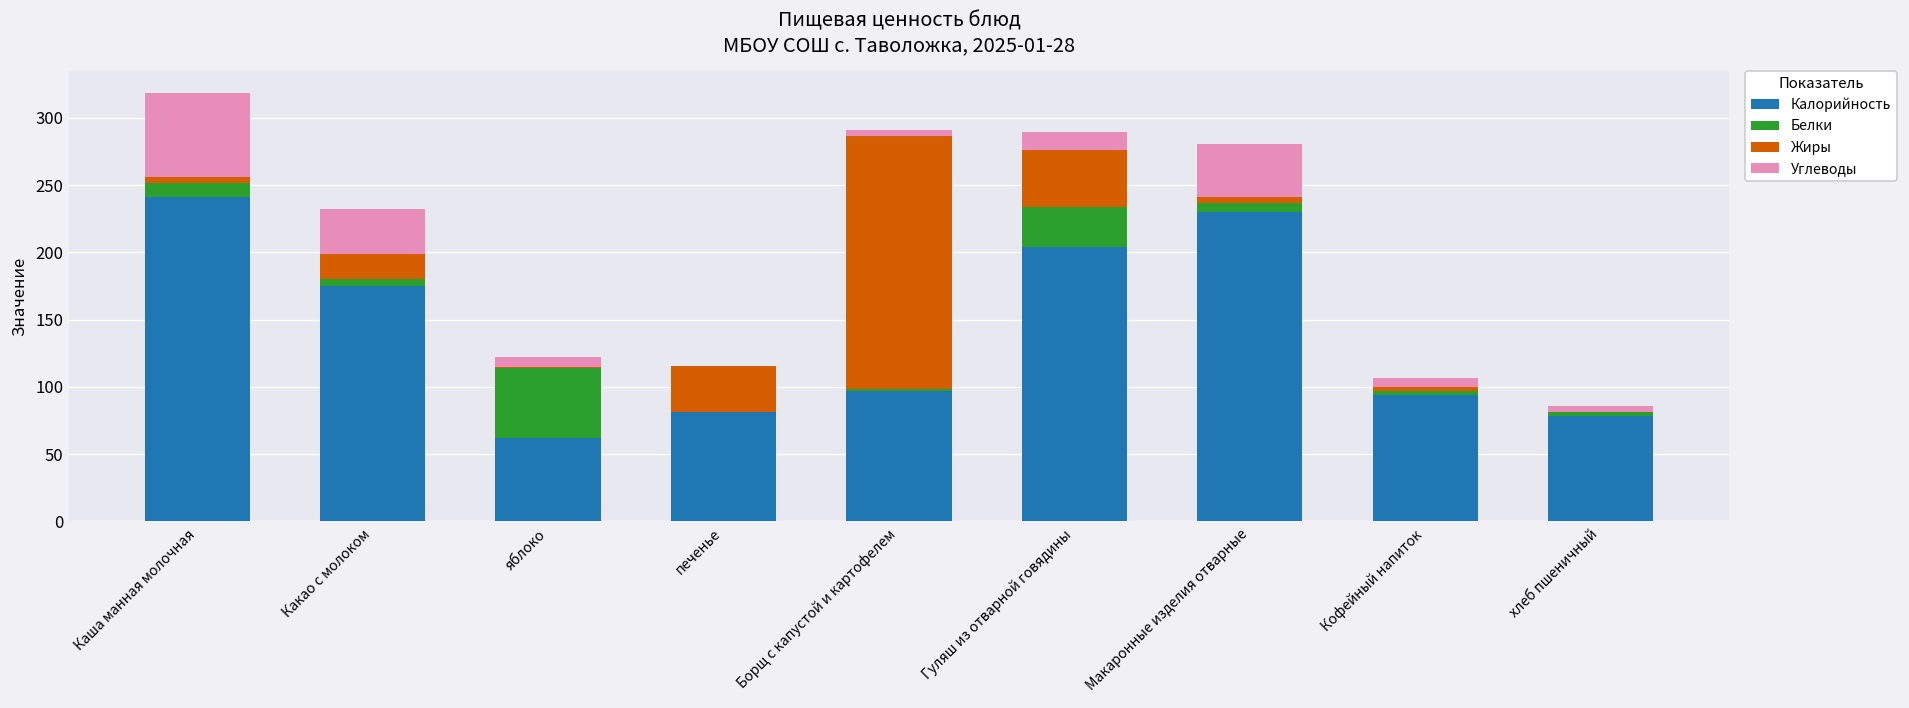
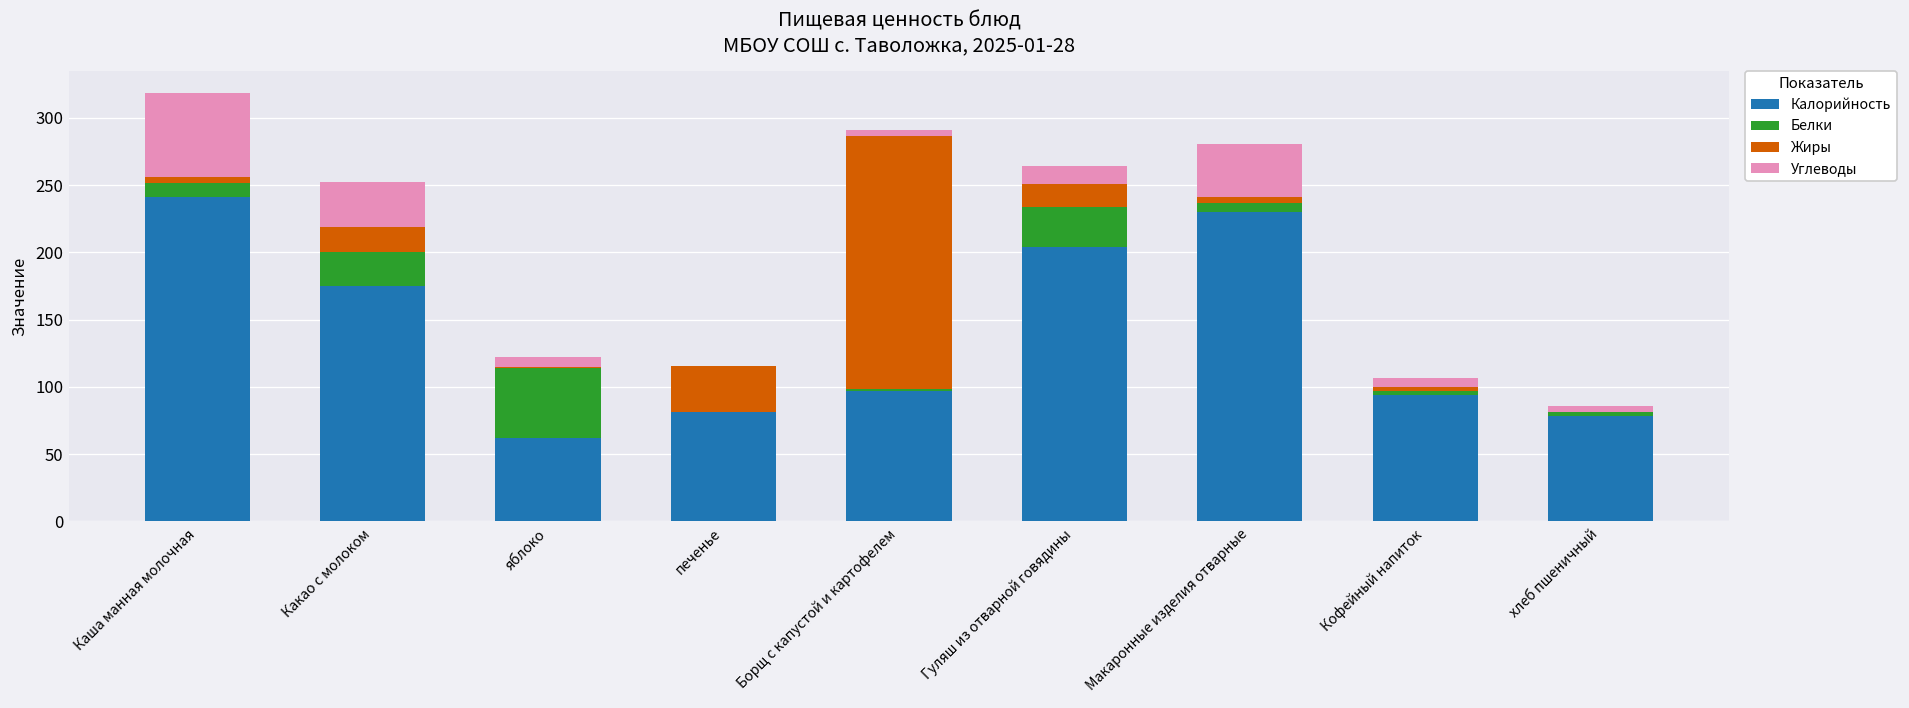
  {
    "Калорийность": {
      "Каша манная молочная": 241,
      "Какао с молоком": 175,
      "яблоко": 62,
      "печенье": 81,
      "Борщ с капустой и картофелем": 97,
      "Гуляш из отварной говядины": 204,
      "Макаронные изделия отварные": 230,
      "Кофейный напиток": 94,
      "хлеб пшеничный": 78
    },
    "Белки": {
      "Каша манная молочная": 11,
-     "Какао с молоком": 5,
+     "Какао с молоком": 25,
      "яблоко": 52,
      "печенье": 0,
      "Гуляш из отварной говядины": 30,
      "Макаронные изделия отварные": 7,
      "Кофейный напиток": 3,
      "хлеб пшеничный": 3
    },
    "Жиры": {
      "Каша манная молочная": 4,
      "Какао с молоком": 19,
      "печенье": 34,
      "Борщ с капустой и картофелем": 188,
-     "Гуляш из отварной говядины": 43,
+     "Гуляш из отварной говядины": 18,
      "Макаронные изделия отварные": 5,
      "Кофейный напиток": 3,
      "хлеб пшеничный": 0
    },
    "Углеводы": {
      "Каша манная молочная": 63,
      "Какао с молоком": 33,
      "яблоко": 8,
      "печенье": 0,
      "Борщ с капустой и картофелем": 4,
      "Гуляш из отварной говядины": 13,
      "Макаронные изделия отварные": 39,
      "Кофейный напиток": 7,
      "хлеб пшеничный": 5
    }
  }
